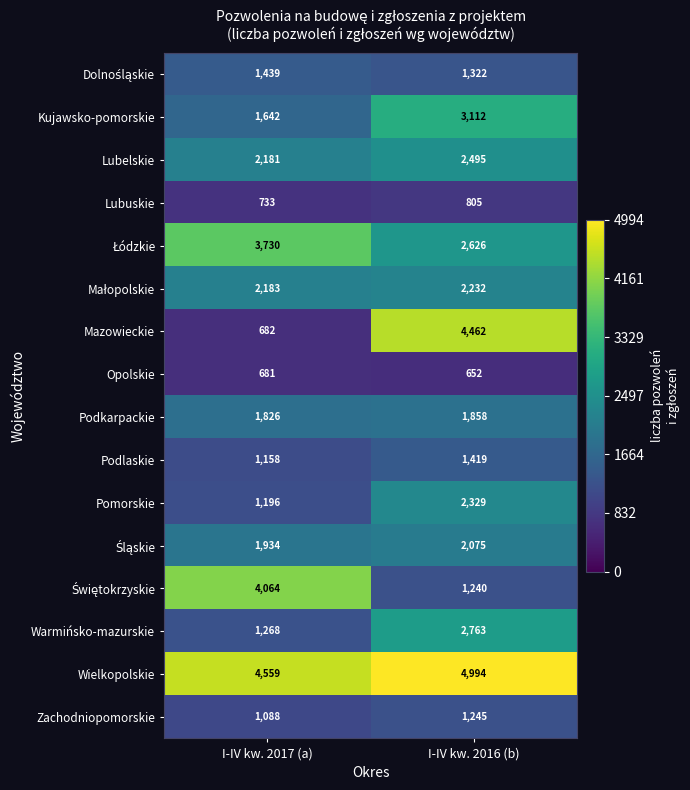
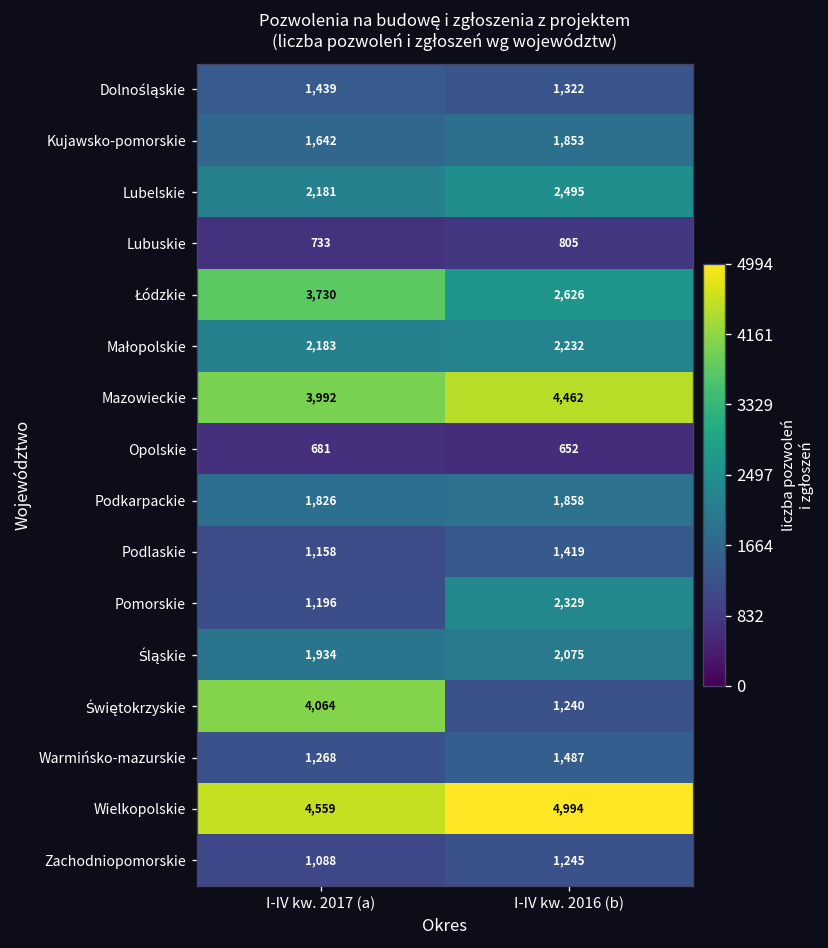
  {
    "Dolnośląskie": {
      "I-IV kw. 2017 (a)": "1,439",
      "I-IV kw. 2016 (b)": "1,322"
    },
    "Kujawsko-pomorskie": {
      "I-IV kw. 2017 (a)": "1,642",
-     "I-IV kw. 2016 (b)": "3,112"
+     "I-IV kw. 2016 (b)": "1,853"
    },
    "Lubelskie": {
      "I-IV kw. 2017 (a)": "2,181",
      "I-IV kw. 2016 (b)": "2,495"
    },
    "Lubuskie": {
      "I-IV kw. 2017 (a)": "733",
      "I-IV kw. 2016 (b)": "805"
    },
    "Łódzkie": {
      "I-IV kw. 2017 (a)": "3,730",
      "I-IV kw. 2016 (b)": "2,626"
    },
    "Małopolskie": {
      "I-IV kw. 2017 (a)": "2,183",
      "I-IV kw. 2016 (b)": "2,232"
    },
    "Mazowieckie": {
-     "I-IV kw. 2017 (a)": "682",
+     "I-IV kw. 2017 (a)": "3,992",
      "I-IV kw. 2016 (b)": "4,462"
    },
    "Opolskie": {
      "I-IV kw. 2017 (a)": "681",
      "I-IV kw. 2016 (b)": "652"
    },
    "Podkarpackie": {
      "I-IV kw. 2017 (a)": "1,826",
      "I-IV kw. 2016 (b)": "1,858"
    },
    "Podlaskie": {
      "I-IV kw. 2017 (a)": "1,158",
      "I-IV kw. 2016 (b)": "1,419"
    },
    "Pomorskie": {
      "I-IV kw. 2017 (a)": "1,196",
      "I-IV kw. 2016 (b)": "2,329"
    },
    "Śląskie": {
      "I-IV kw. 2017 (a)": "1,934",
      "I-IV kw. 2016 (b)": "2,075"
    },
    "Świętokrzyskie": {
      "I-IV kw. 2017 (a)": "4,064",
      "I-IV kw. 2016 (b)": "1,240"
    },
    "Warmińsko-mazurskie": {
      "I-IV kw. 2017 (a)": "1,268",
-     "I-IV kw. 2016 (b)": "2,763"
+     "I-IV kw. 2016 (b)": "1,487"
    },
    "Wielkopolskie": {
      "I-IV kw. 2017 (a)": "4,559",
      "I-IV kw. 2016 (b)": "4,994"
    },
    "Zachodniopomorskie": {
      "I-IV kw. 2017 (a)": "1,088",
      "I-IV kw. 2016 (b)": "1,245"
    }
  }
